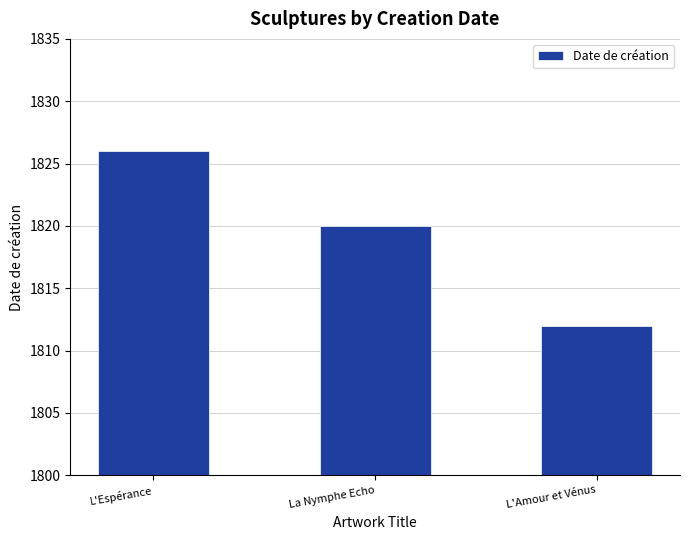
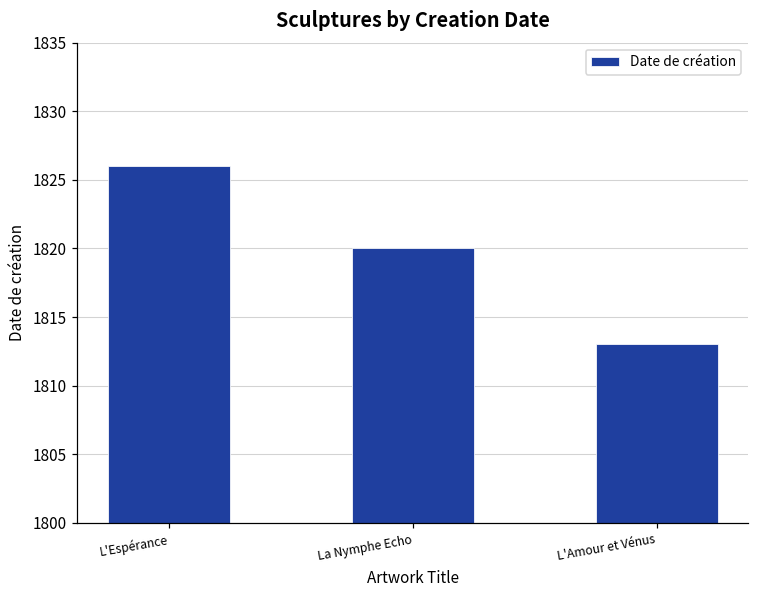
  {
    "L'Espérance": 1826,
    "La Nymphe Echo": 1820,
-   "L'Amour et Vénus": 1812
+   "L'Amour et Vénus": 1813
  }
